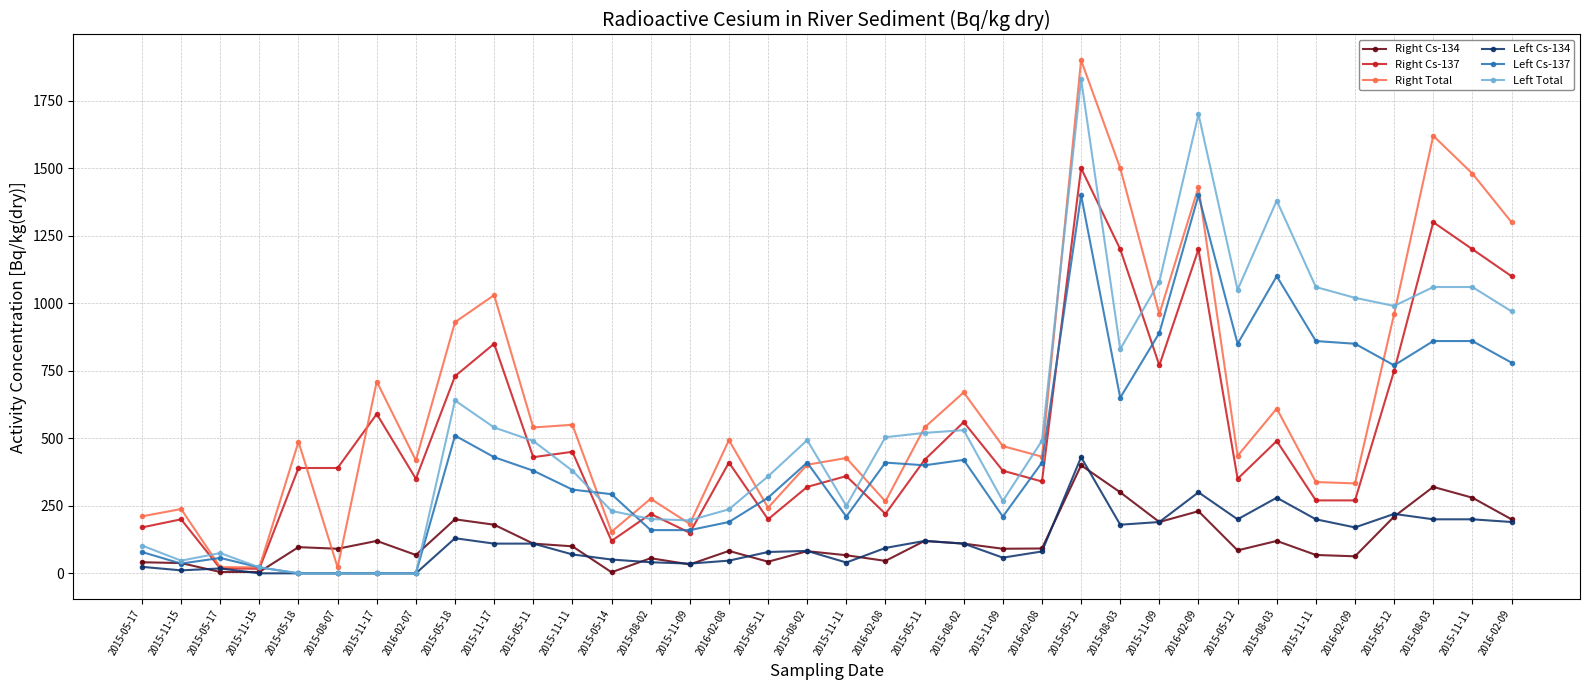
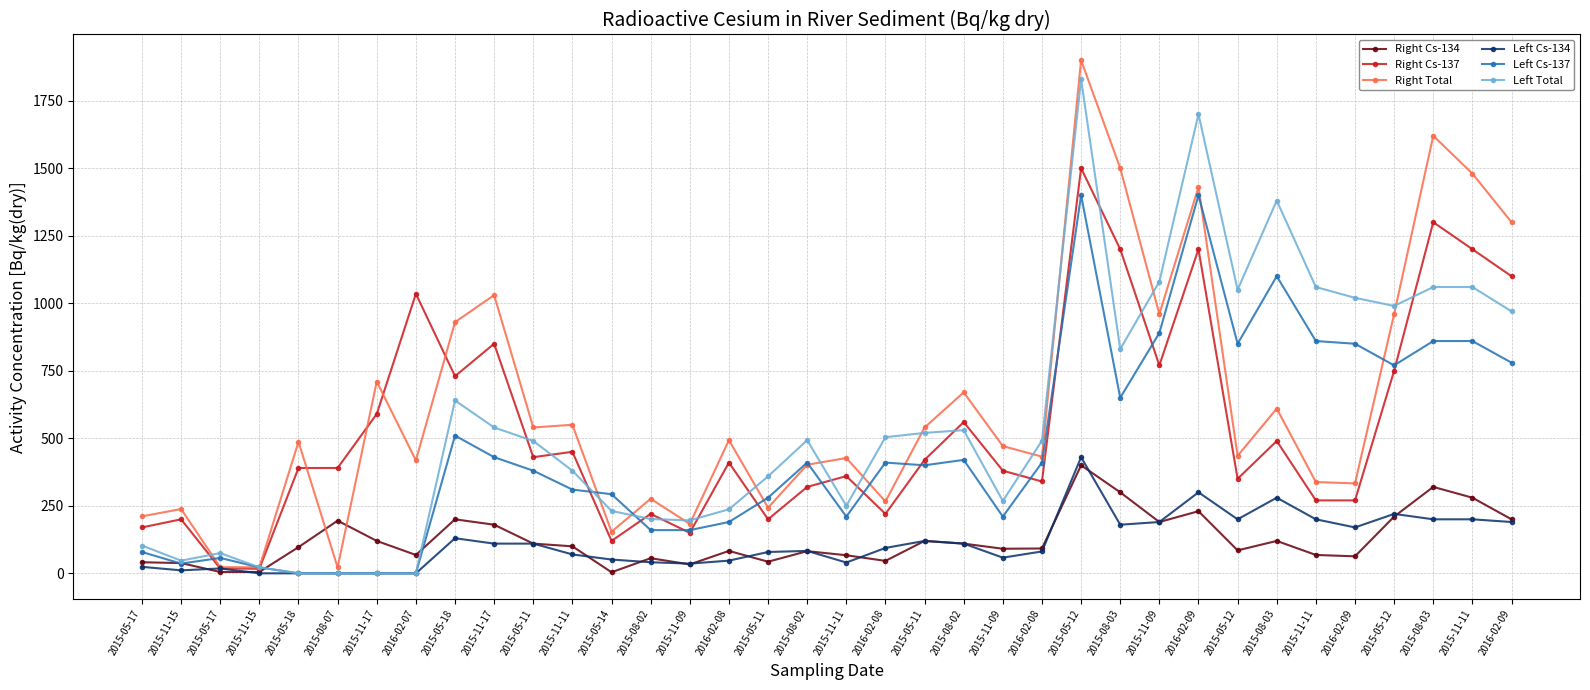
  {
    "Right Cs-134": {
-     "2015-08-07": 90,
+     "2015-08-07": 200,
      "2016-02-07": 70,
      "2015-05-14": 0
    },
    "Right Cs-137": {
      "2015-08-07": 390,
-     "2016-02-07": 350,
+     "2016-02-07": 1040,
      "2015-05-14": 120
    },
    "Right Total": {
      "2015-08-07": 20,
      "2016-02-07": 420,
      "2015-05-14": 150
    },
    "Left Cs-134": {
      "2015-05-14": 50
    },
    "Left Cs-137": {
      "2015-05-14": 290
    },
    "Left Total": {
      "2015-05-14": 230
    }
  }
